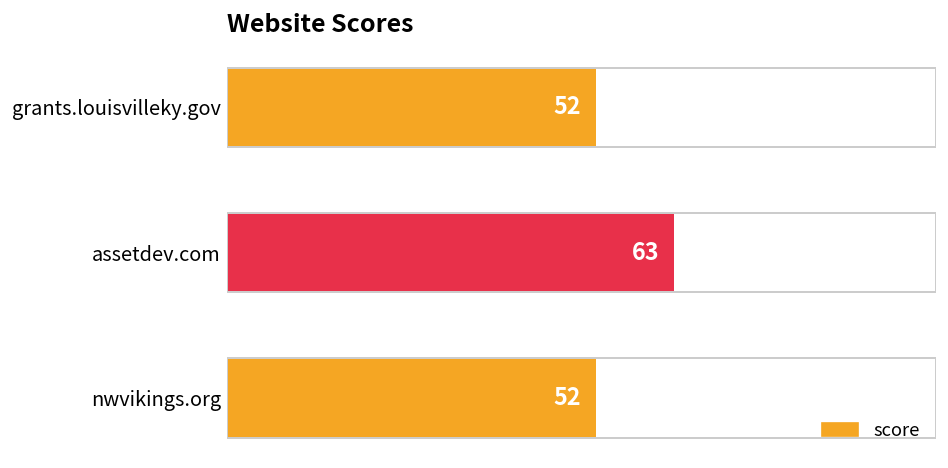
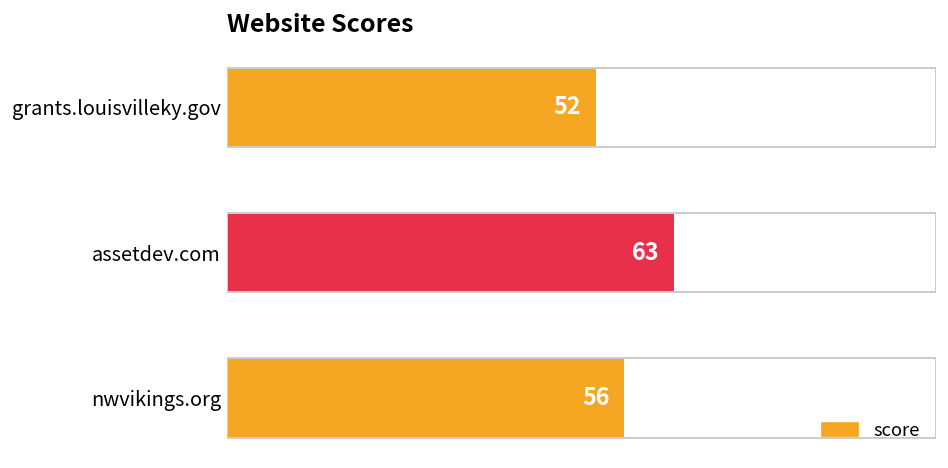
  {
    "grants.louisvilleky.gov": 52,
    "assetdev.com": 63,
-   "nwvikings.org": 52
+   "nwvikings.org": 56
  }
